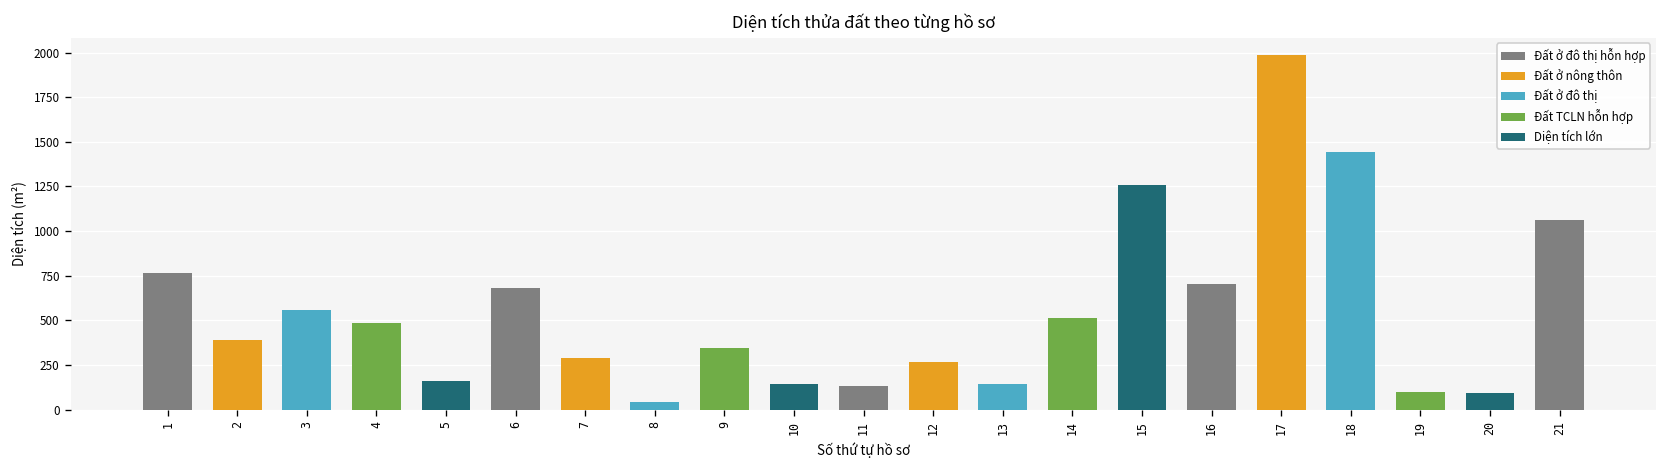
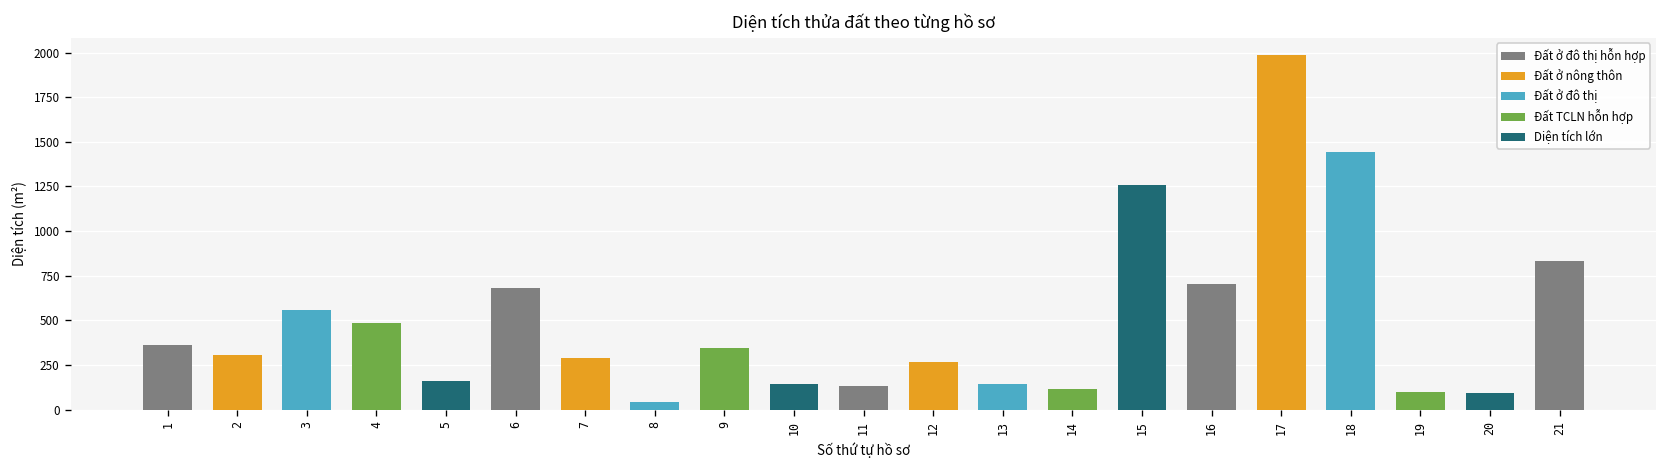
  {
-   "1": 770,
-   "2": 390,
+   "1": 360,
+   "2": 310,
    "3": 560,
    "4": 480,
    "5": 160,
    "6": 680,
    "7": 290,
    "8": 40,
    "9": 340,
    "10": 140,
    "11": 140,
    "12": 260,
    "13": 150,
-   "14": 510,
+   "14": 120,
    "15": 1260,
    "16": 700,
    "17": 1980,
    "18": 1440,
    "19": 100,
    "20": 90,
-   "21": 1060
+   "21": 830
  }
